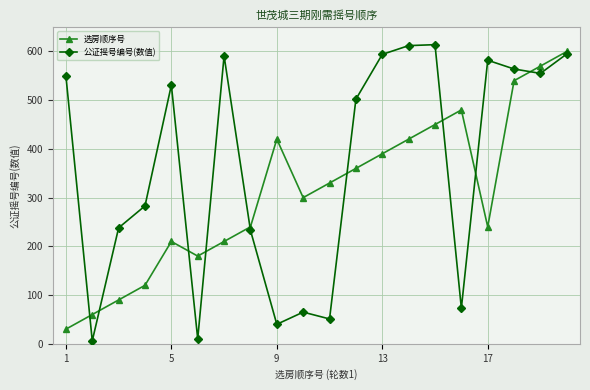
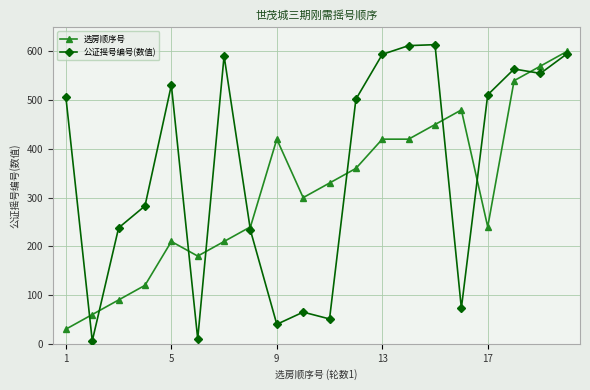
  {
    "选房顺序号": {
      "1": 30,
      "5": 210,
      "9": 420,
-     "13": 390,
+     "13": 420,
      "17": 240
    },
    "公证摇号编号(数值)": {
-     "1": 550,
+     "1": 510,
      "5": 530,
      "9": 40,
      "13": 590,
-     "17": 580
+     "17": 510
    }
  }
